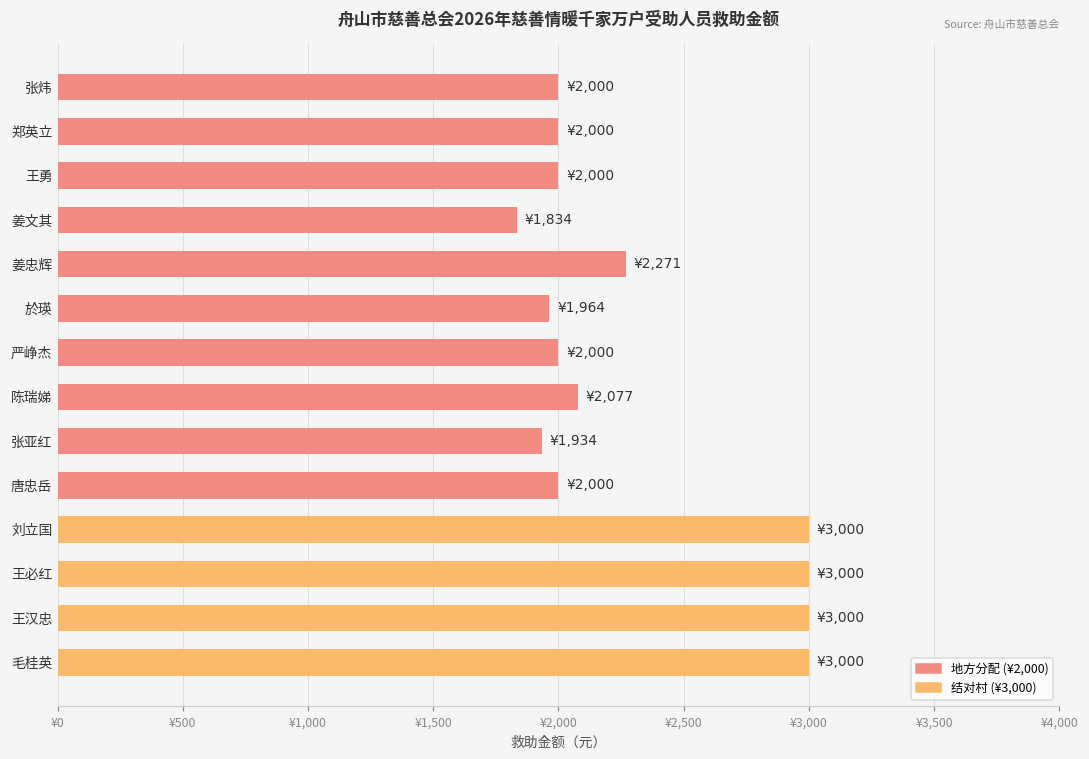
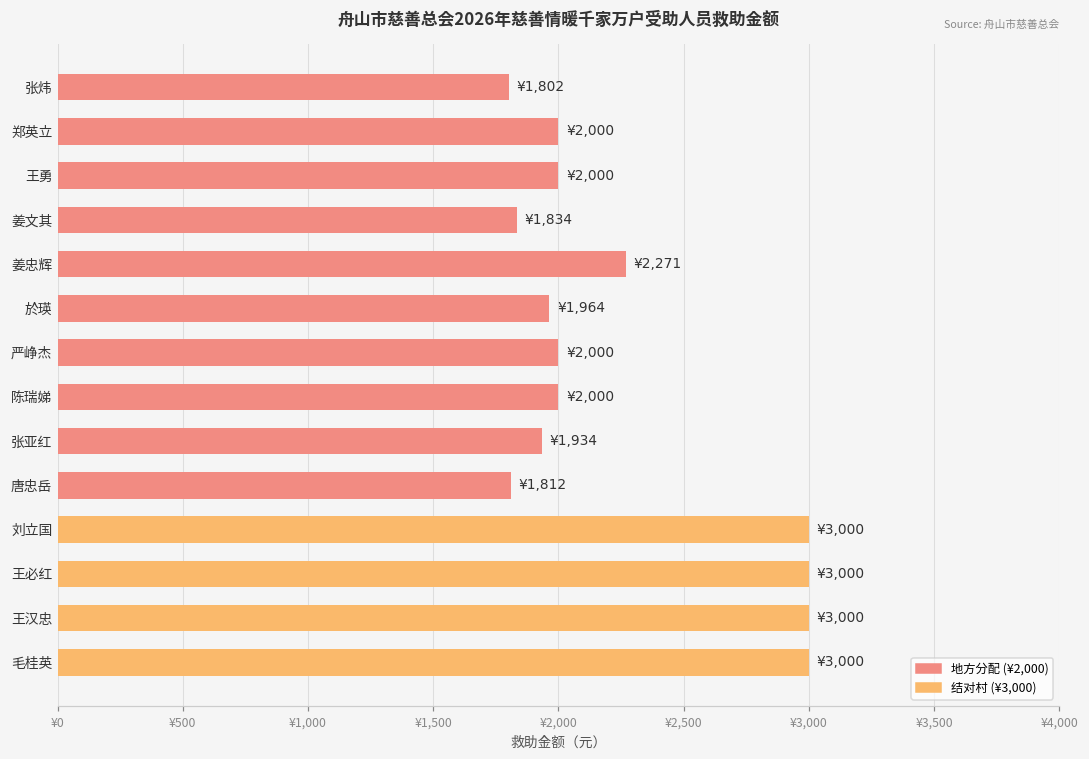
  {
-   "张炜": "¥2,000",
+   "张炜": "¥1,802",
    "郑英立": "¥2,000",
    "王勇": "¥2,000",
    "姜文其": "¥1,834",
    "姜忠辉": "¥2,271",
    "於瑛": "¥1,964",
    "严峥杰": "¥2,000",
-   "陈瑞娣": "¥2,077",
+   "陈瑞娣": "¥2,000",
    "张亚红": "¥1,934",
-   "唐忠岳": "¥2,000",
+   "唐忠岳": "¥1,812",
    "刘立国": "¥3,000",
    "王必红": "¥3,000",
    "王汉忠": "¥3,000",
    "毛桂英": "¥3,000"
  }
